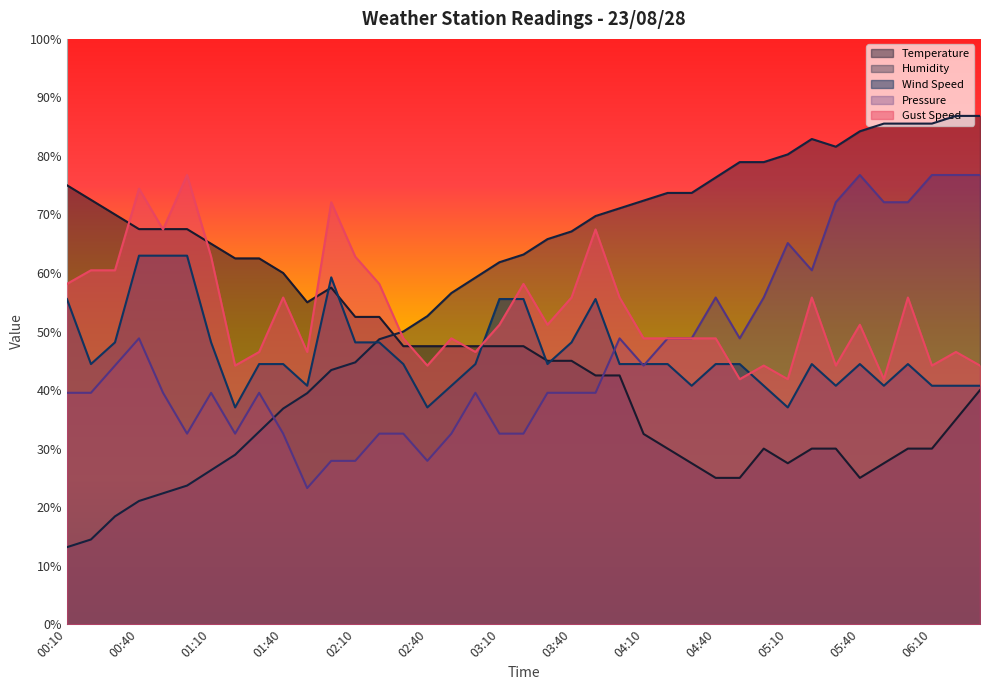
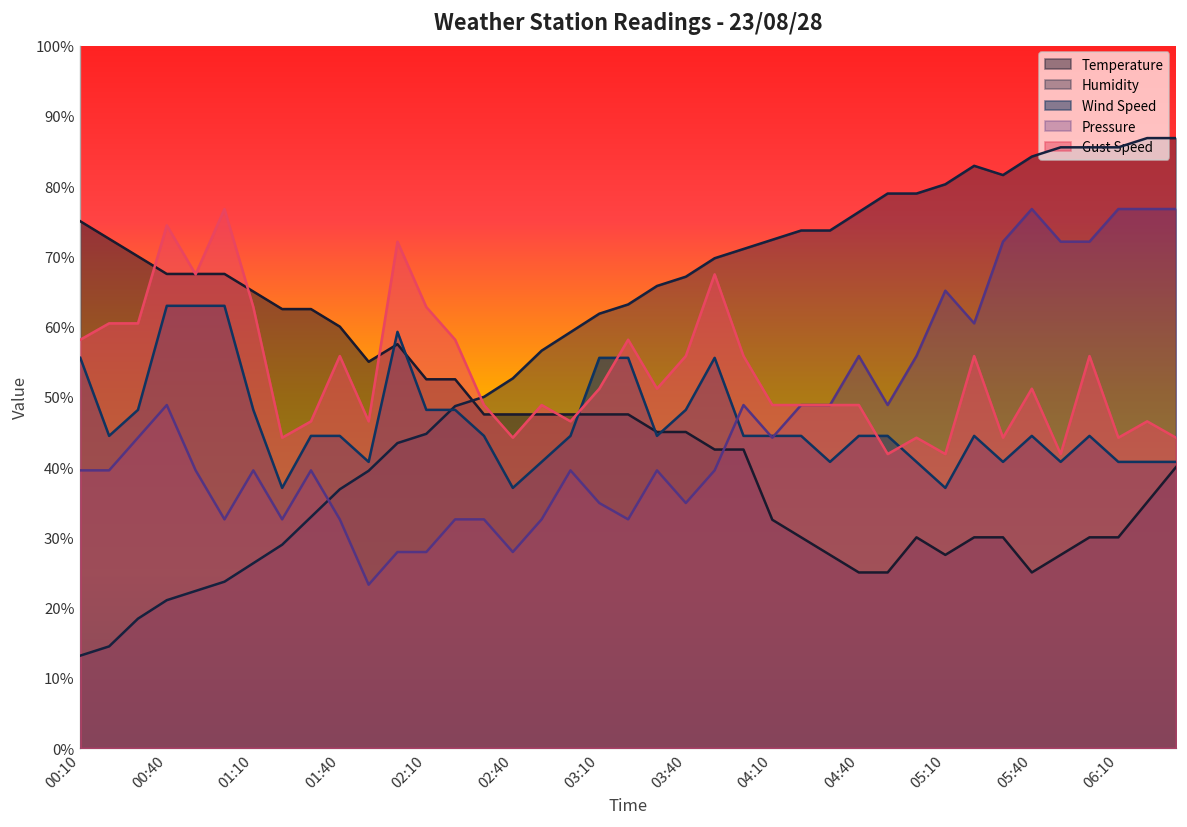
  {
    "Pressure": {
      "00:10": "40%",
      "00:40": "49%",
      "01:10": "40%",
      "01:40": "33%",
      "02:10": "28%",
      "02:40": "28%",
-     "03:10": "33%",
-     "03:40": "40%",
+     "03:10": "35%",
+     "03:40": "35%",
      "04:40": "56%",
      "05:10": "65%",
      "05:40": "77%",
      "06:10": "77%"
    },
    "Gust Speed": {
      "00:10": "58%",
      "00:40": "74%",
      "01:10": "63%",
      "01:40": "56%",
      "02:10": "63%",
      "02:40": "44%",
      "03:10": "51%",
      "03:40": "56%",
      "04:10": "49%",
      "04:40": "49%",
      "05:10": "42%",
      "05:40": "51%",
      "06:10": "44%"
    }
  }
